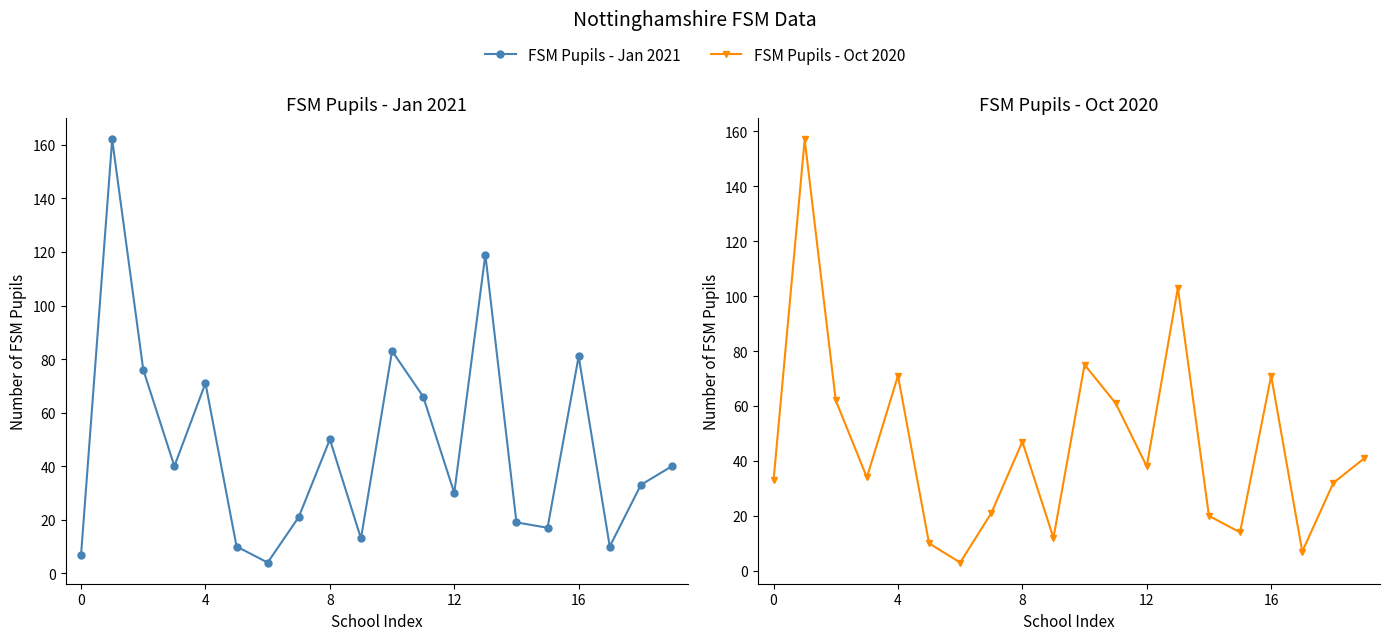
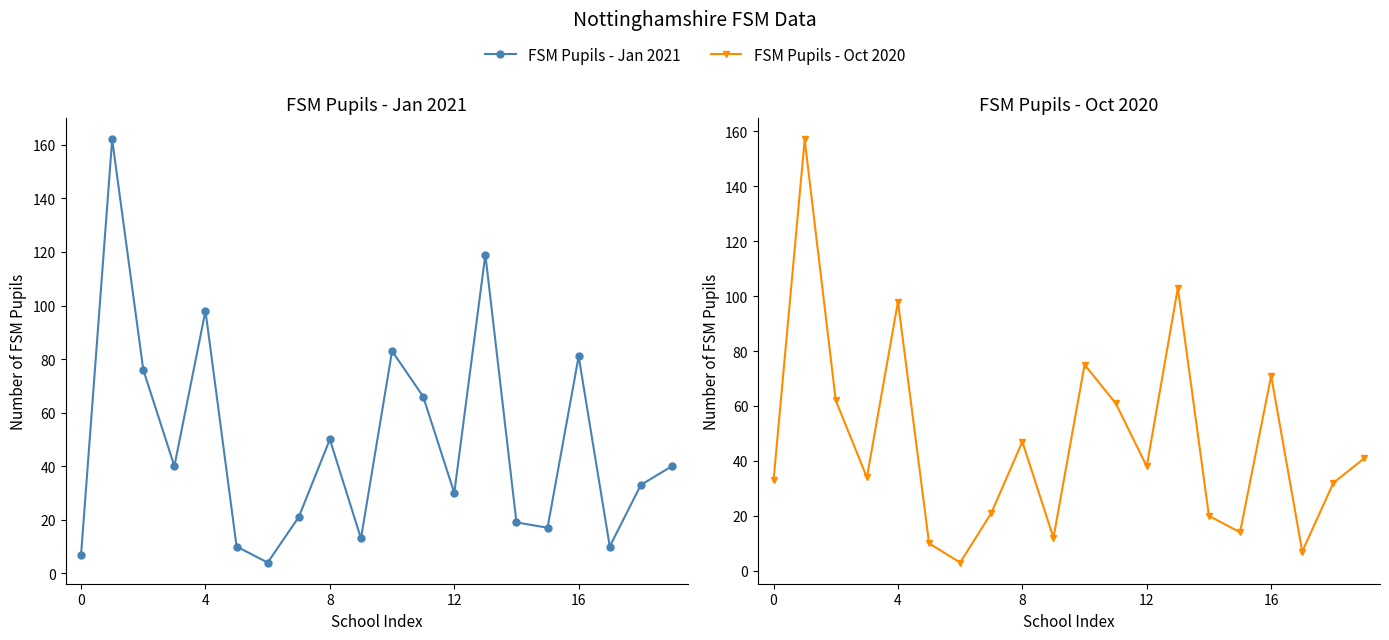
  {
    "FSM Pupils - Jan 2021": {
      "0": 7,
-     "4": 71,
+     "4": 98,
      "8": 50,
      "12": 30,
      "16": 81
    },
    "FSM Pupils - Oct 2020": {
      "0": 33,
-     "4": 71,
+     "4": 98,
      "8": 47,
      "12": 38,
      "16": 71
    }
  }
